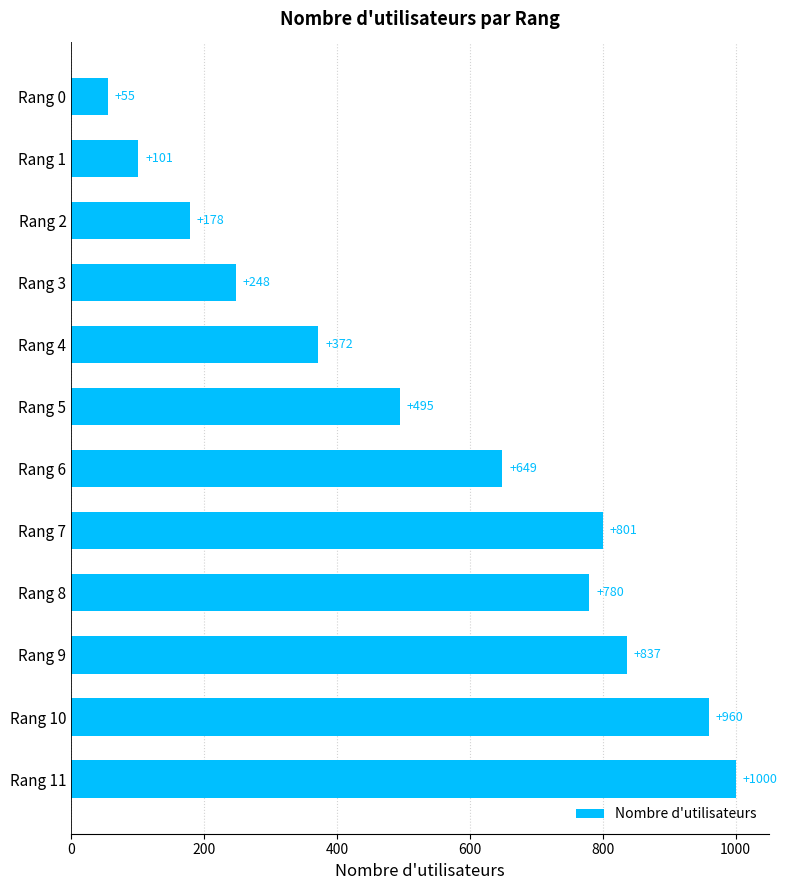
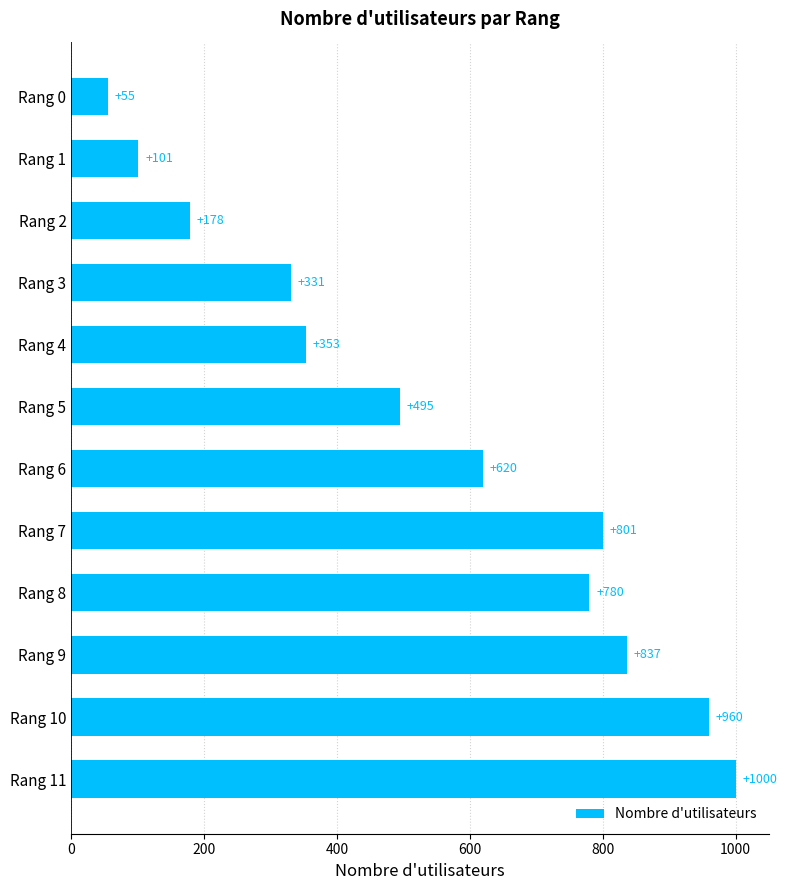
  {
    "Rang 0": "+55",
    "Rang 1": "+101",
    "Rang 2": "+178",
-   "Rang 3": "+248",
-   "Rang 4": "+372",
+   "Rang 3": "+331",
+   "Rang 4": "+353",
    "Rang 5": "+495",
-   "Rang 6": "+649",
+   "Rang 6": "+620",
    "Rang 7": "+801",
    "Rang 8": "+780",
    "Rang 9": "+837",
    "Rang 10": "+960",
    "Rang 11": "+1000"
  }
